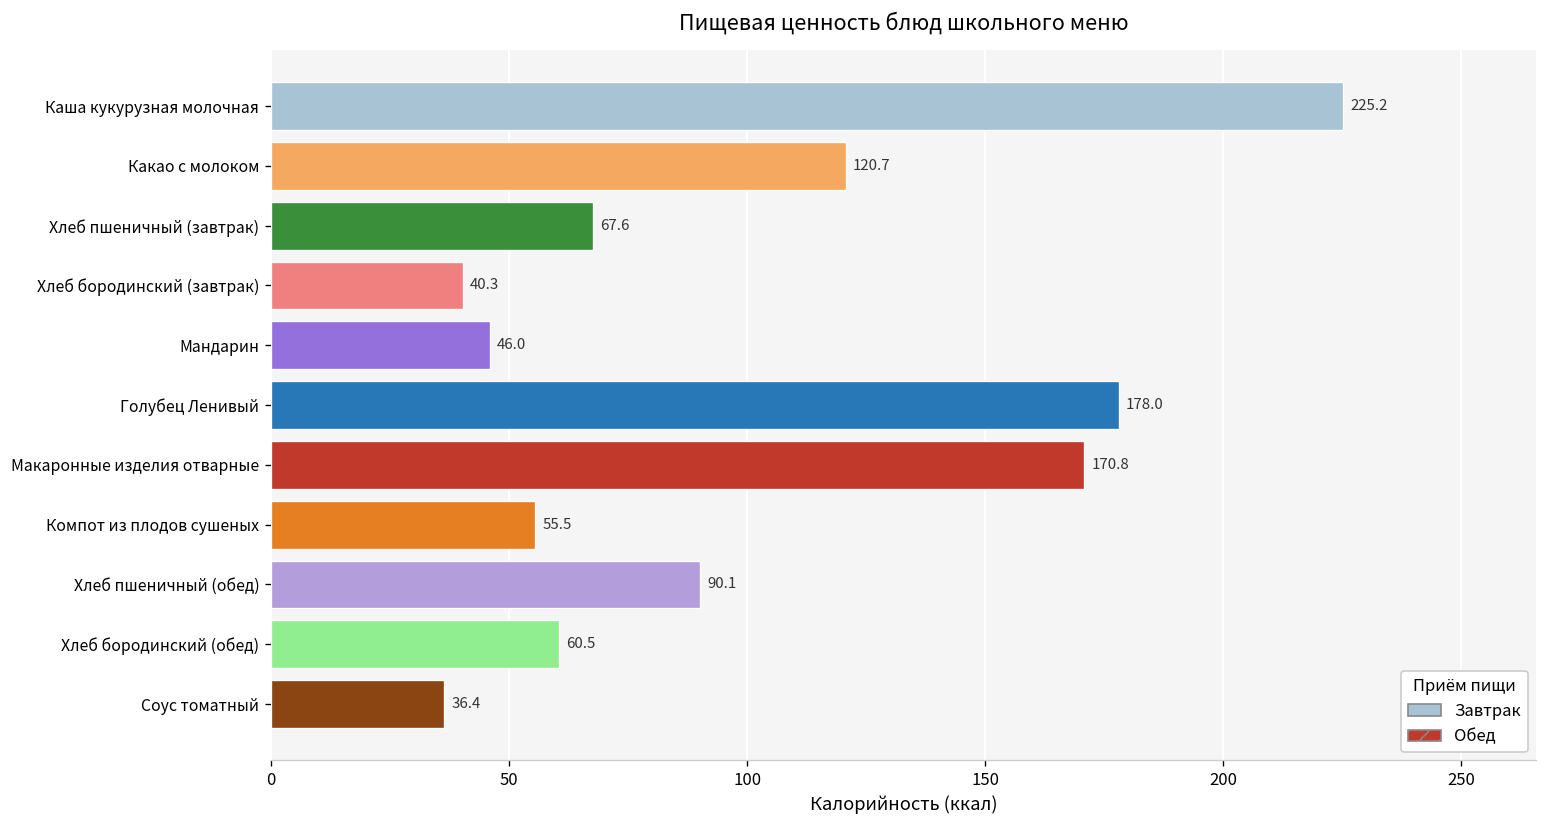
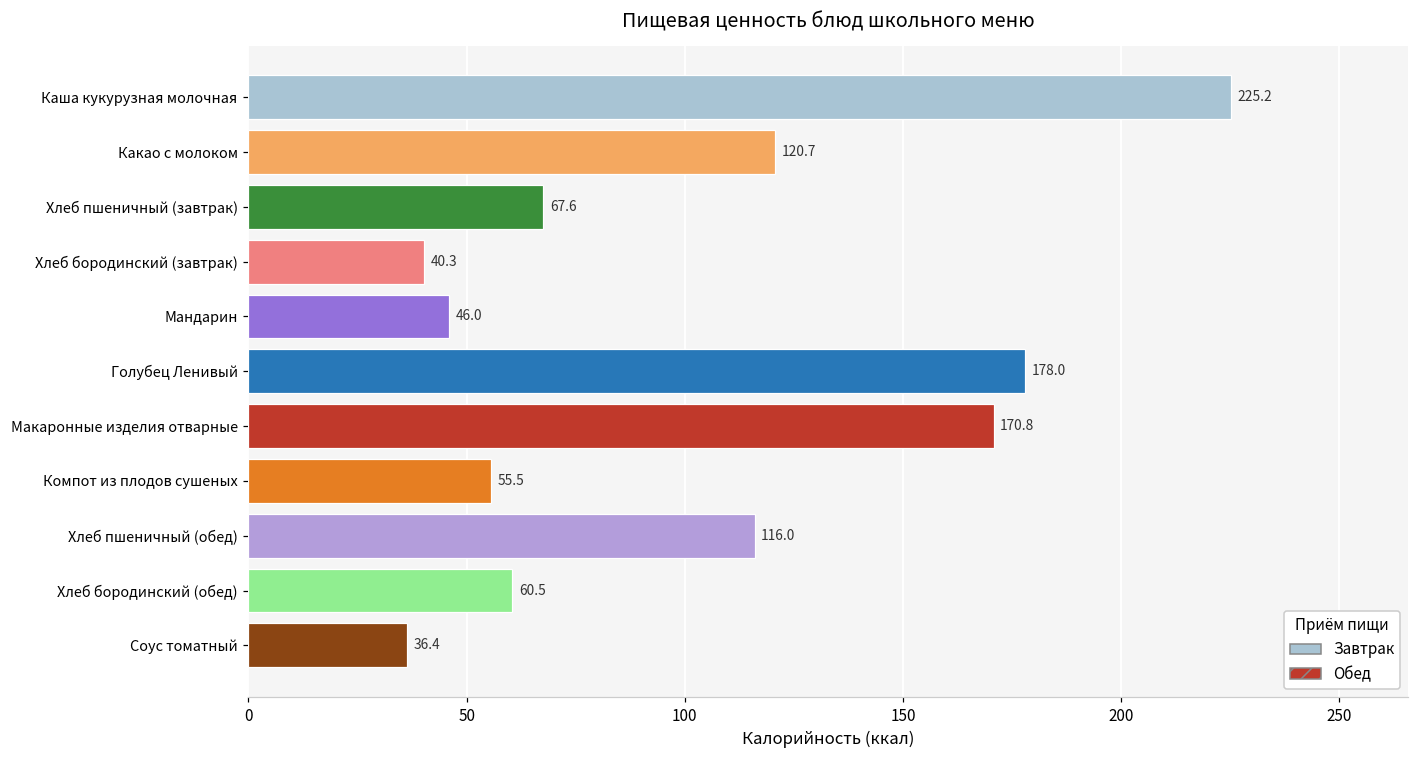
  {
    "Каша кукурузная молочная": 225.2,
    "Какао с молоком": 120.7,
    "Хлеб пшеничный (завтрак)": 67.6,
    "Хлеб бородинский (завтрак)": 40.3,
    "Мандарин": 46.0,
    "Голубец Ленивый": 178.0,
    "Макаронные изделия отварные": 170.8,
    "Компот из плодов сушеных": 55.5,
-   "Хлеб пшеничный (обед)": 90.1,
+   "Хлеб пшеничный (обед)": 116.0,
    "Хлеб бородинский (обед)": 60.5,
    "Соус томатный": 36.4
  }
